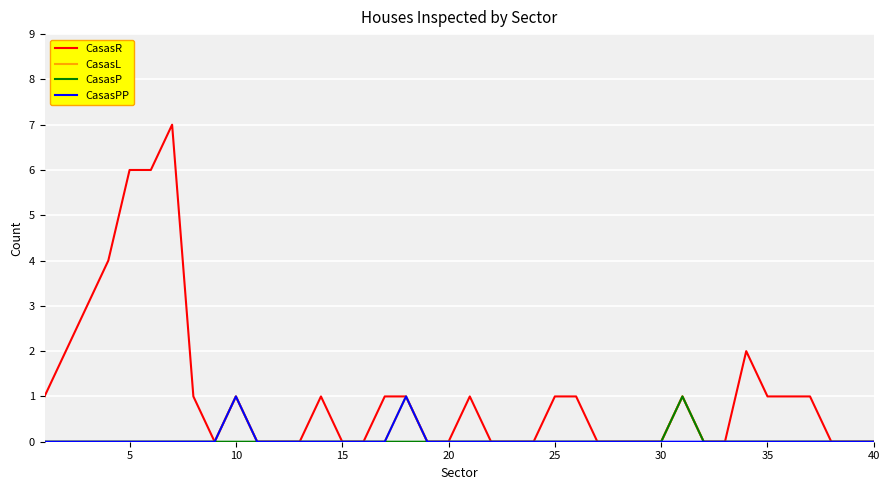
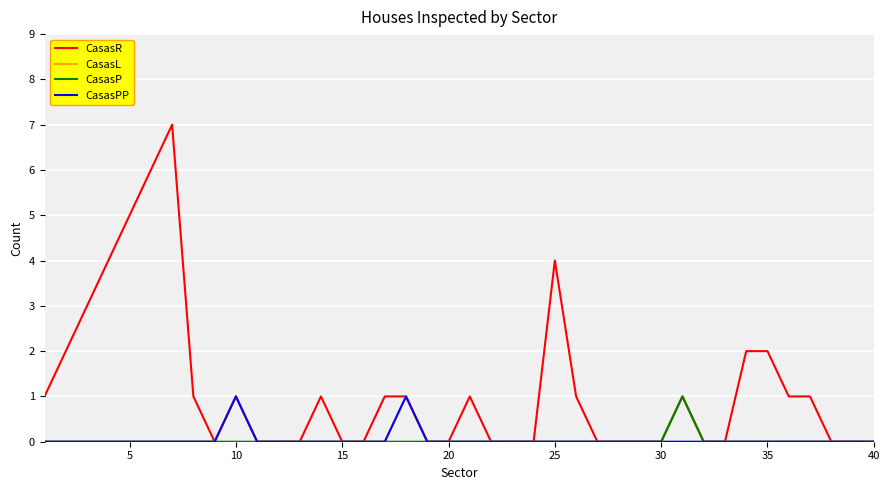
  {
    "CasasR": {
-     "5": 6,
-     "25": 1,
-     "35": 1
+     "5": 5,
+     "25": 4,
+     "35": 2
    },
    "CasasP": {
      "10": 0
    }
  }
